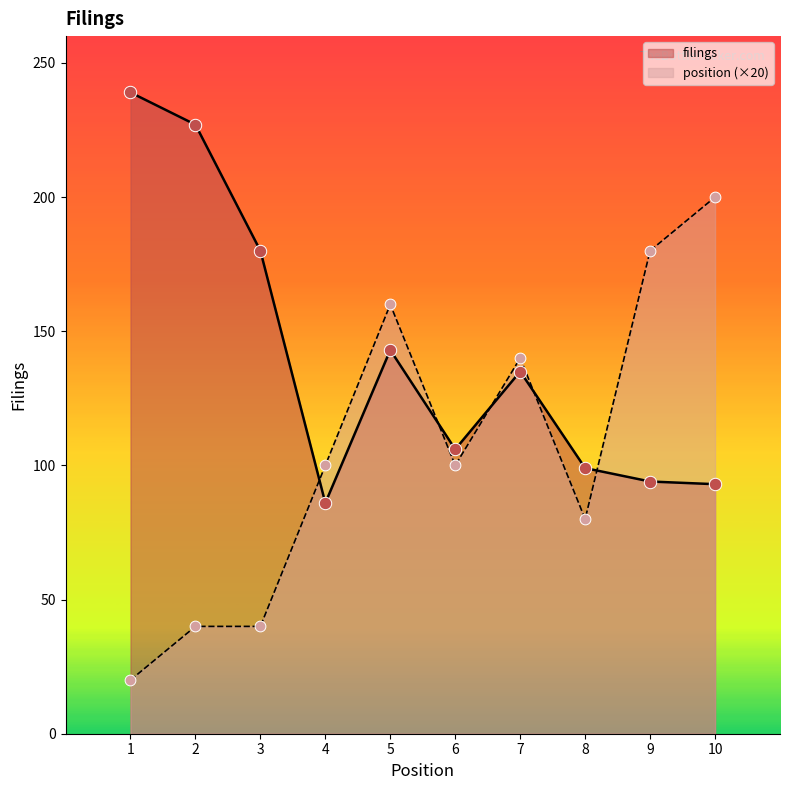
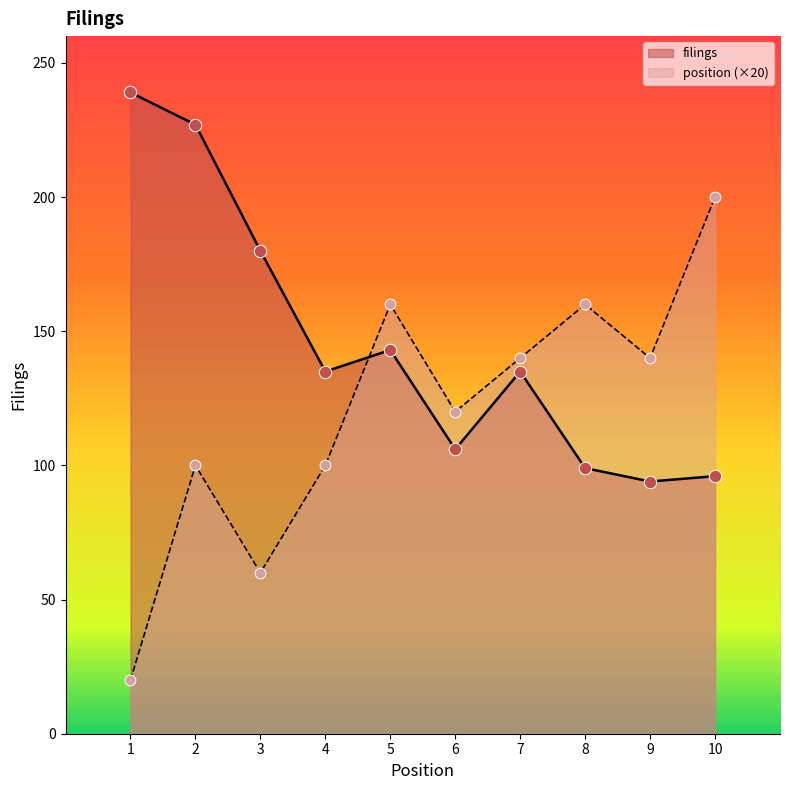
  {
    "filings": {
      "1": 239,
      "2": 227,
      "3": 180,
-     "4": 86,
+     "4": 135,
      "5": 143,
      "6": 106,
      "7": 135,
      "8": 99,
      "9": 94,
-     "10": 93
+     "10": 96
    },
    "position (×20)": {
      "1": 20,
-     "2": 40,
-     "3": 40,
+     "2": 100,
+     "3": 60,
      "4": 100,
      "5": 160,
-     "6": 100,
+     "6": 120,
      "7": 140,
-     "8": 80,
-     "9": 180,
+     "8": 160,
+     "9": 140,
      "10": 200
    }
  }
